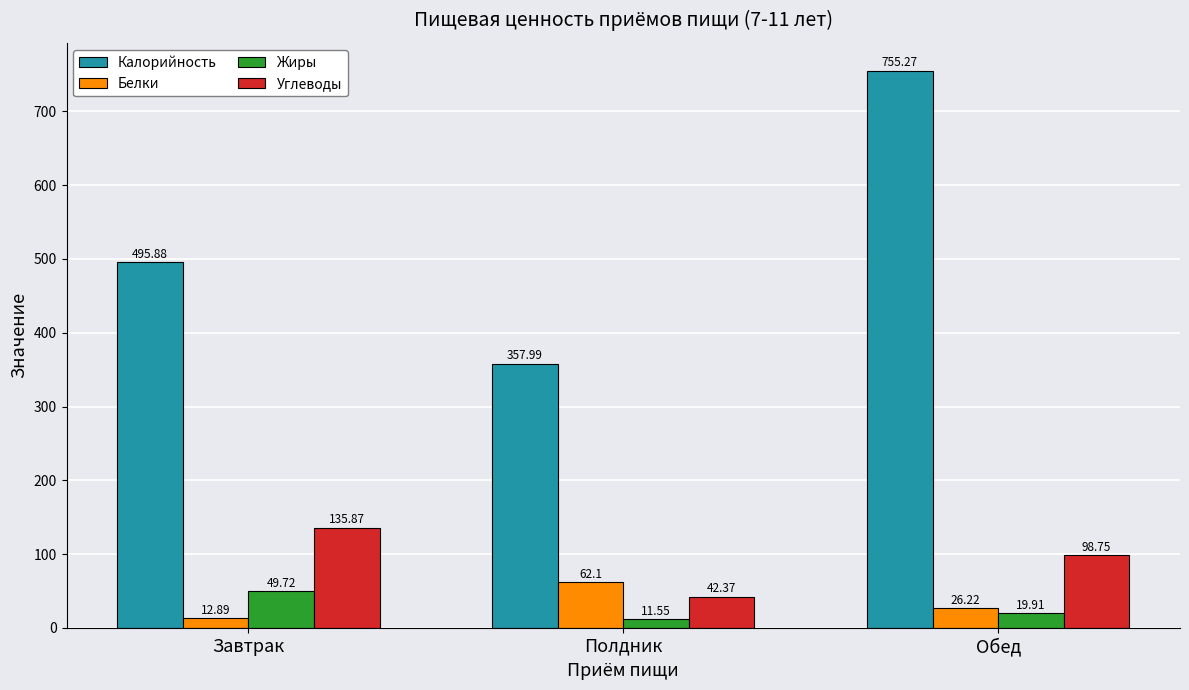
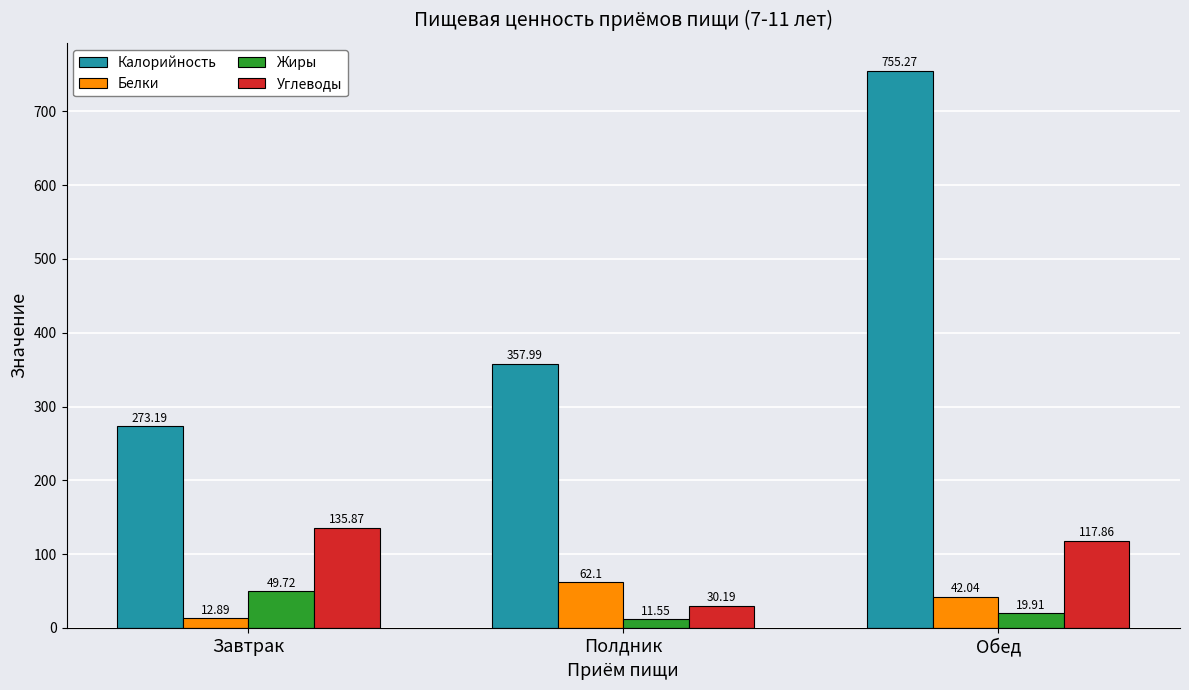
  {
    "Калорийность": {
-     "Завтрак": 495.88,
+     "Завтрак": 273.19,
      "Полдник": 357.99,
      "Обед": 755.27
    },
    "Белки": {
      "Завтрак": 12.89,
      "Полдник": 62.1,
-     "Обед": 26.22
+     "Обед": 42.04
    },
    "Жиры": {
      "Завтрак": 49.72,
      "Полдник": 11.55,
      "Обед": 19.91
    },
    "Углеводы": {
      "Завтрак": 135.87,
-     "Полдник": 42.37,
-     "Обед": 98.75
+     "Полдник": 30.19,
+     "Обед": 117.86
    }
  }
